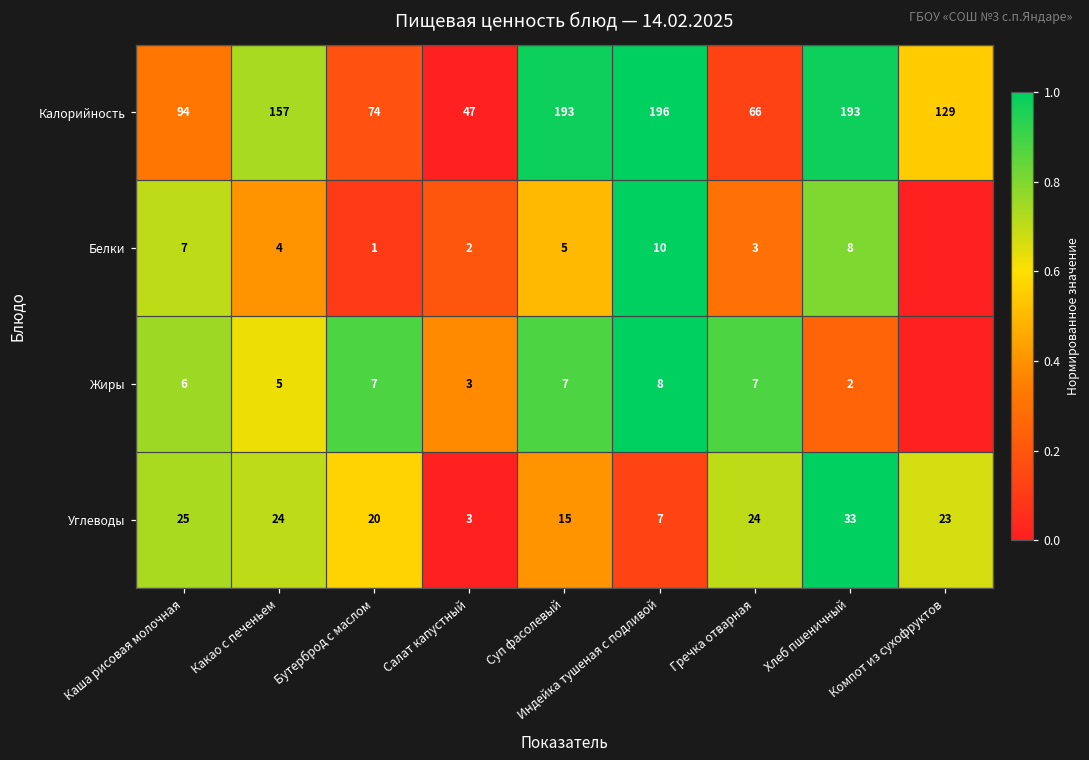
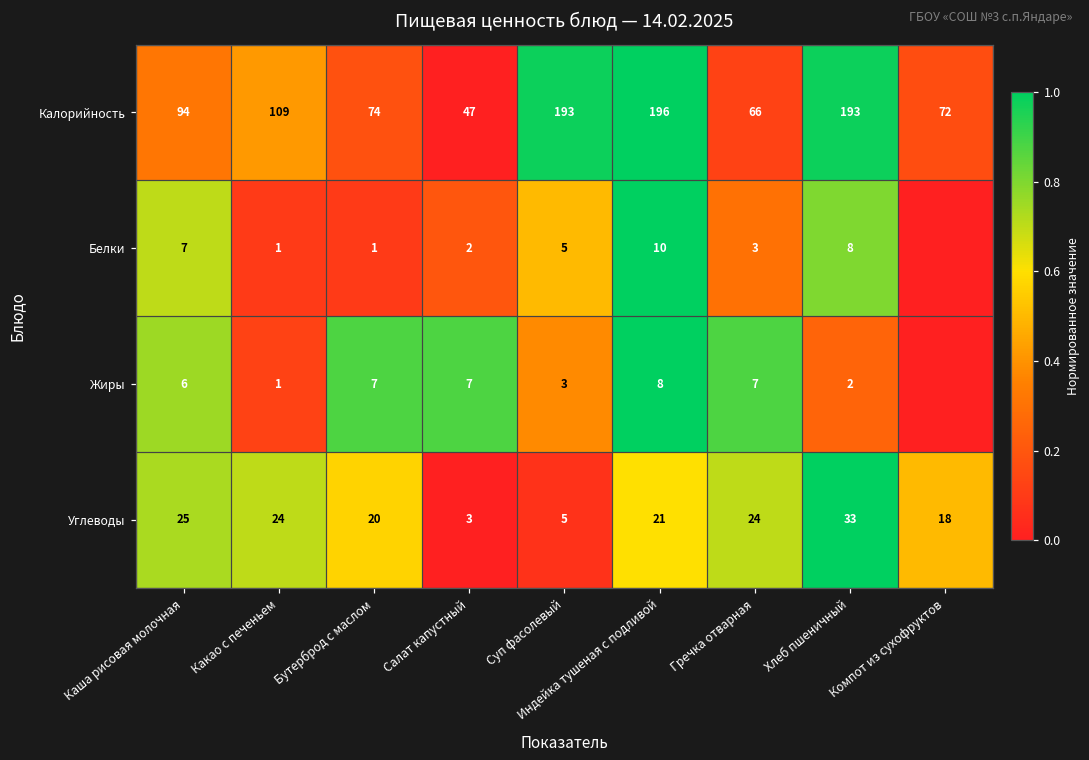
  {
    "Калорийность": {
      "Каша рисовая молочная": 94,
-     "Какао с печеньем": 157,
+     "Какао с печеньем": 109,
      "Бутерброд с маслом": 74,
      "Салат капустный": 47,
      "Суп фасолевый": 193,
      "Индейка тушеная с подливой": 196,
      "Гречка отварная": 66,
      "Хлеб пшеничный": 193,
-     "Компот из сухофруктов": 129
+     "Компот из сухофруктов": 72
    },
    "Белки": {
      "Каша рисовая молочная": 7,
-     "Какао с печеньем": 4,
+     "Какао с печеньем": 1,
      "Бутерброд с маслом": 1,
      "Салат капустный": 2,
      "Суп фасолевый": 5,
      "Индейка тушеная с подливой": 10,
      "Гречка отварная": 3,
      "Хлеб пшеничный": 8
    },
    "Жиры": {
      "Каша рисовая молочная": 6,
-     "Какао с печеньем": 5,
+     "Какао с печеньем": 1,
      "Бутерброд с маслом": 7,
-     "Салат капустный": 3,
-     "Суп фасолевый": 7,
+     "Салат капустный": 7,
+     "Суп фасолевый": 3,
      "Индейка тушеная с подливой": 8,
      "Гречка отварная": 7,
      "Хлеб пшеничный": 2
    },
    "Углеводы": {
      "Каша рисовая молочная": 25,
      "Какао с печеньем": 24,
      "Бутерброд с маслом": 20,
      "Салат капустный": 3,
-     "Суп фасолевый": 15,
-     "Индейка тушеная с подливой": 7,
+     "Суп фасолевый": 5,
+     "Индейка тушеная с подливой": 21,
      "Гречка отварная": 24,
      "Хлеб пшеничный": 33,
-     "Компот из сухофруктов": 23
+     "Компот из сухофруктов": 18
    }
  }
